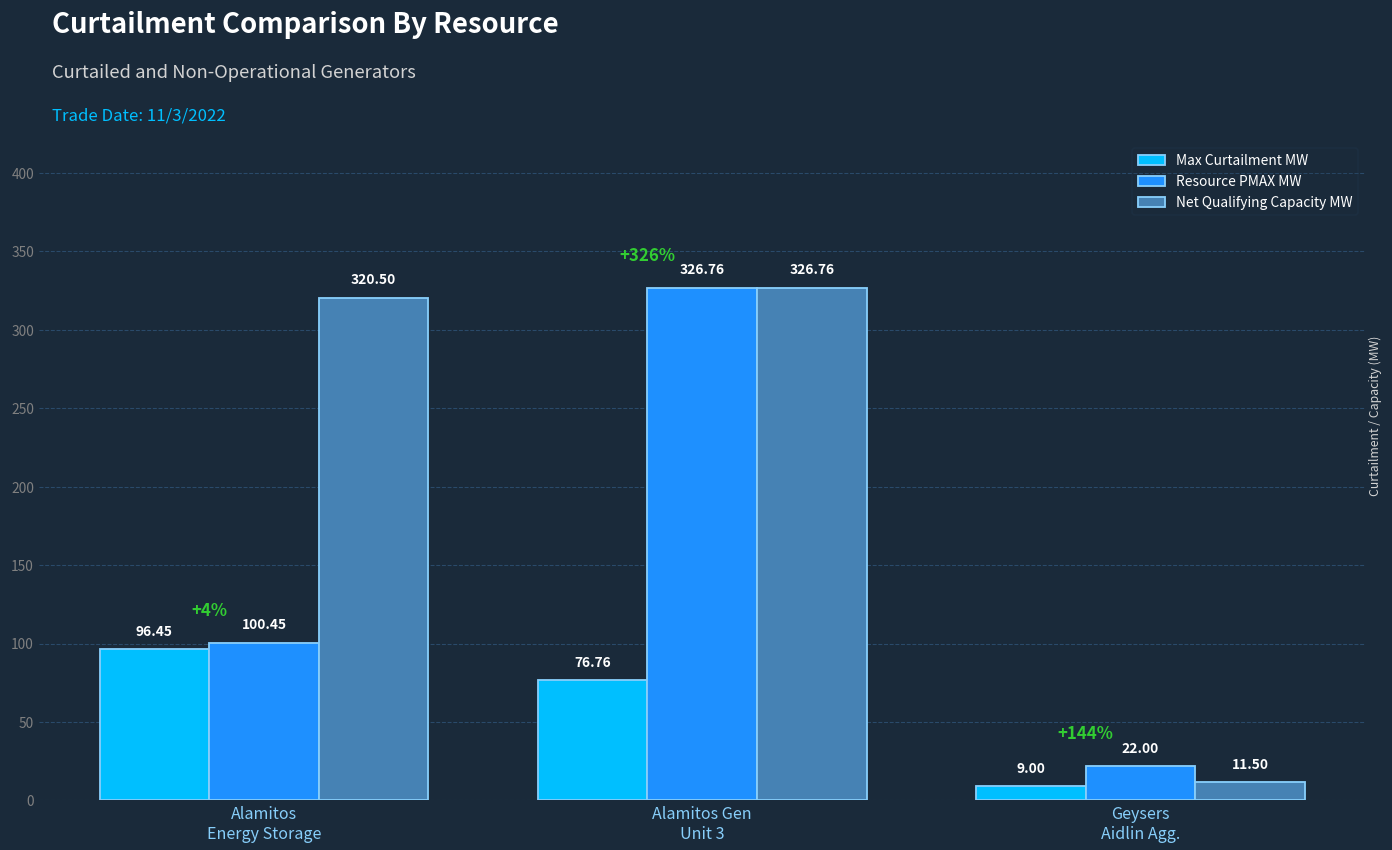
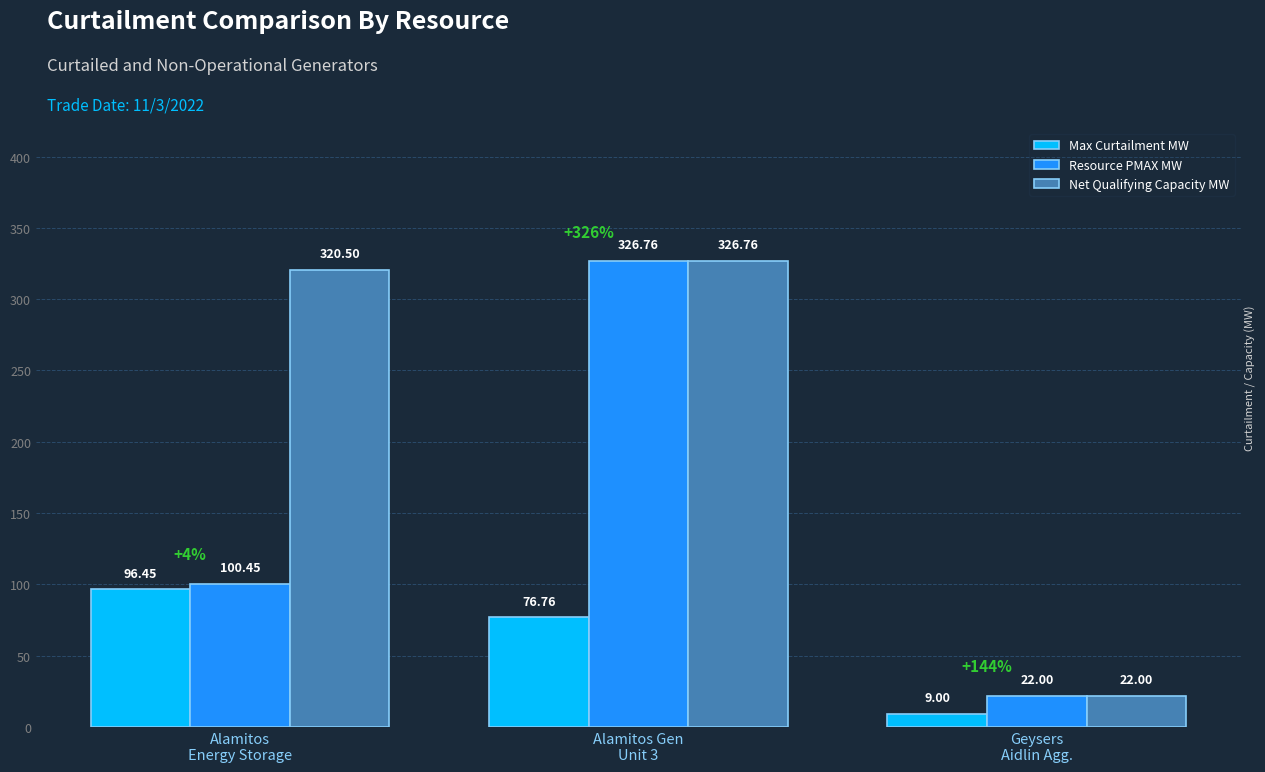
  {
    "Net Qualifying Capacity MW": {
      "Alamitos Energy Storage": 320.50,
      "Alamitos Gen Unit 3": 326.76,
-     "Geysers Aidlin Agg.": 11.50
+     "Geysers Aidlin Agg.": 22.00
    }
  }
